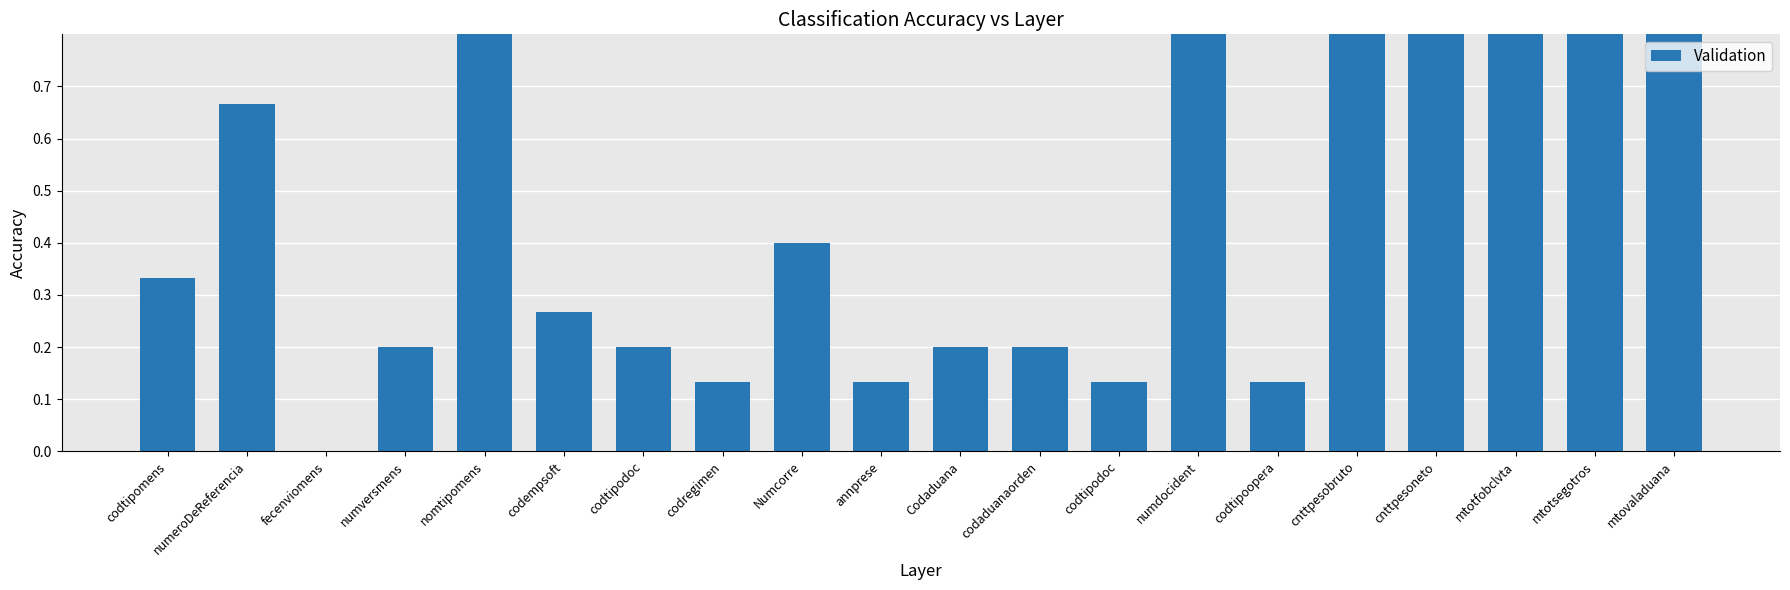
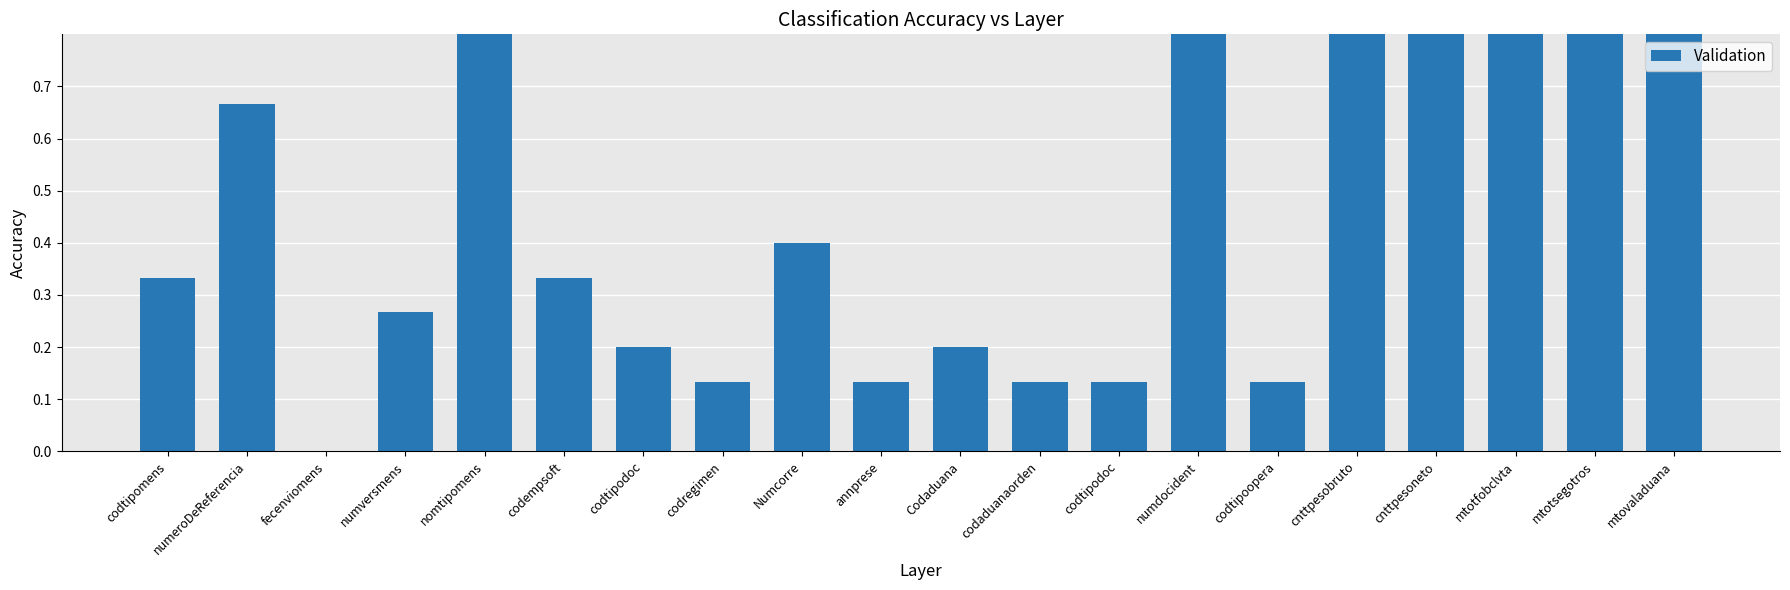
  {
    "codtipomens": 0.33,
    "numeroDeReferencia": 0.67,
    "fecenviomens": 0.00,
-   "numversmens": 0.20,
-   "codempsoft": 0.27,
+   "numversmens": 0.27,
+   "codempsoft": 0.33,
    "codregimen": 0.13,
    "Numcorre": 0.40,
    "annprese": 0.13,
    "Codaduana": 0.20,
-   "codaduanaorden": 0.20,
+   "codaduanaorden": 0.13,
    "numdocident": 0.80,
    "codtipoopera": 0.13,
    "mtotsegotros": 0.80
  }
